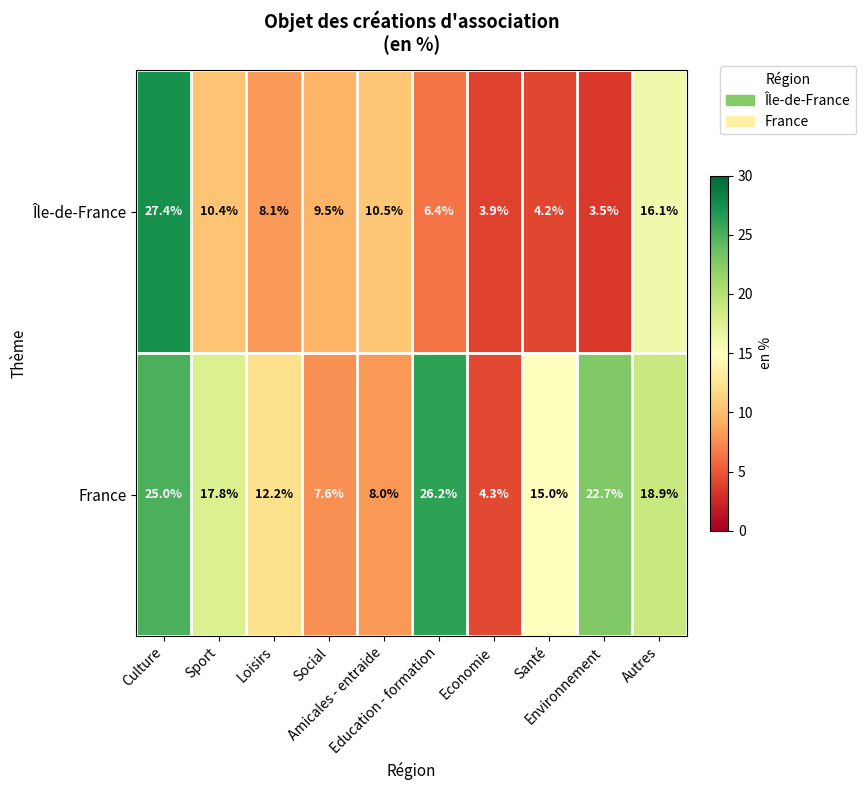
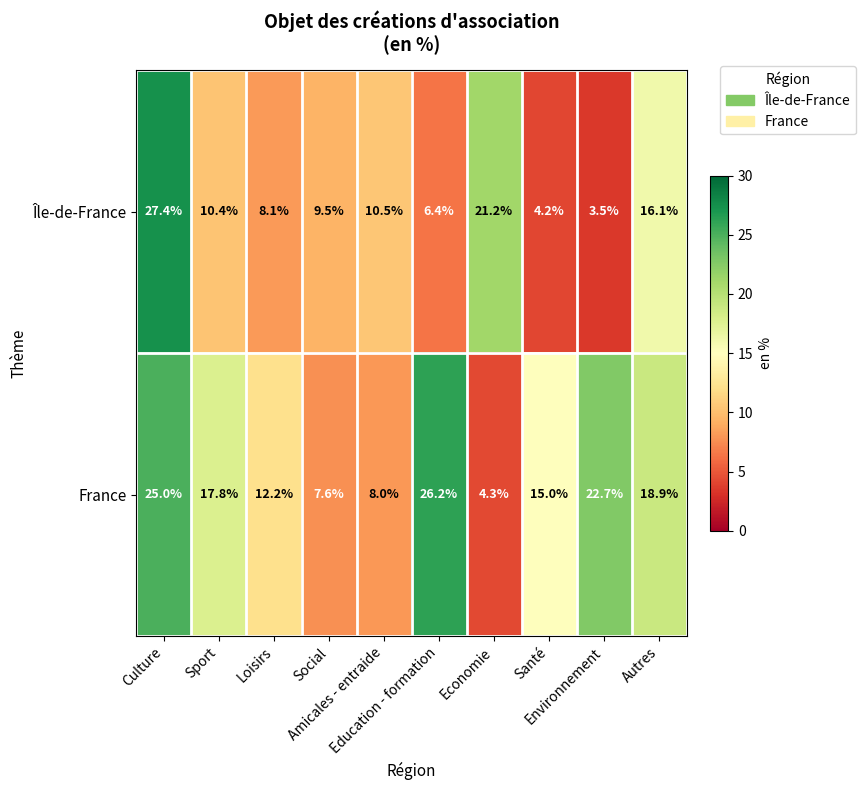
  {
    "Île-de-France": {
      "Culture": "27.4%",
      "Sport": "10.4%",
      "Loisirs": "8.1%",
      "Social": "9.5%",
      "Amicales - entraide": "10.5%",
      "Education - formation": "6.4%",
-     "Economie": "3.9%",
+     "Economie": "21.2%",
      "Santé": "4.2%",
      "Environnement": "3.5%",
      "Autres": "16.1%"
    },
    "France": {
      "Culture": "25.0%",
      "Sport": "17.8%",
      "Loisirs": "12.2%",
      "Social": "7.6%",
      "Amicales - entraide": "8.0%",
      "Education - formation": "26.2%",
      "Economie": "4.3%",
      "Santé": "15.0%",
      "Environnement": "22.7%",
      "Autres": "18.9%"
    }
  }
